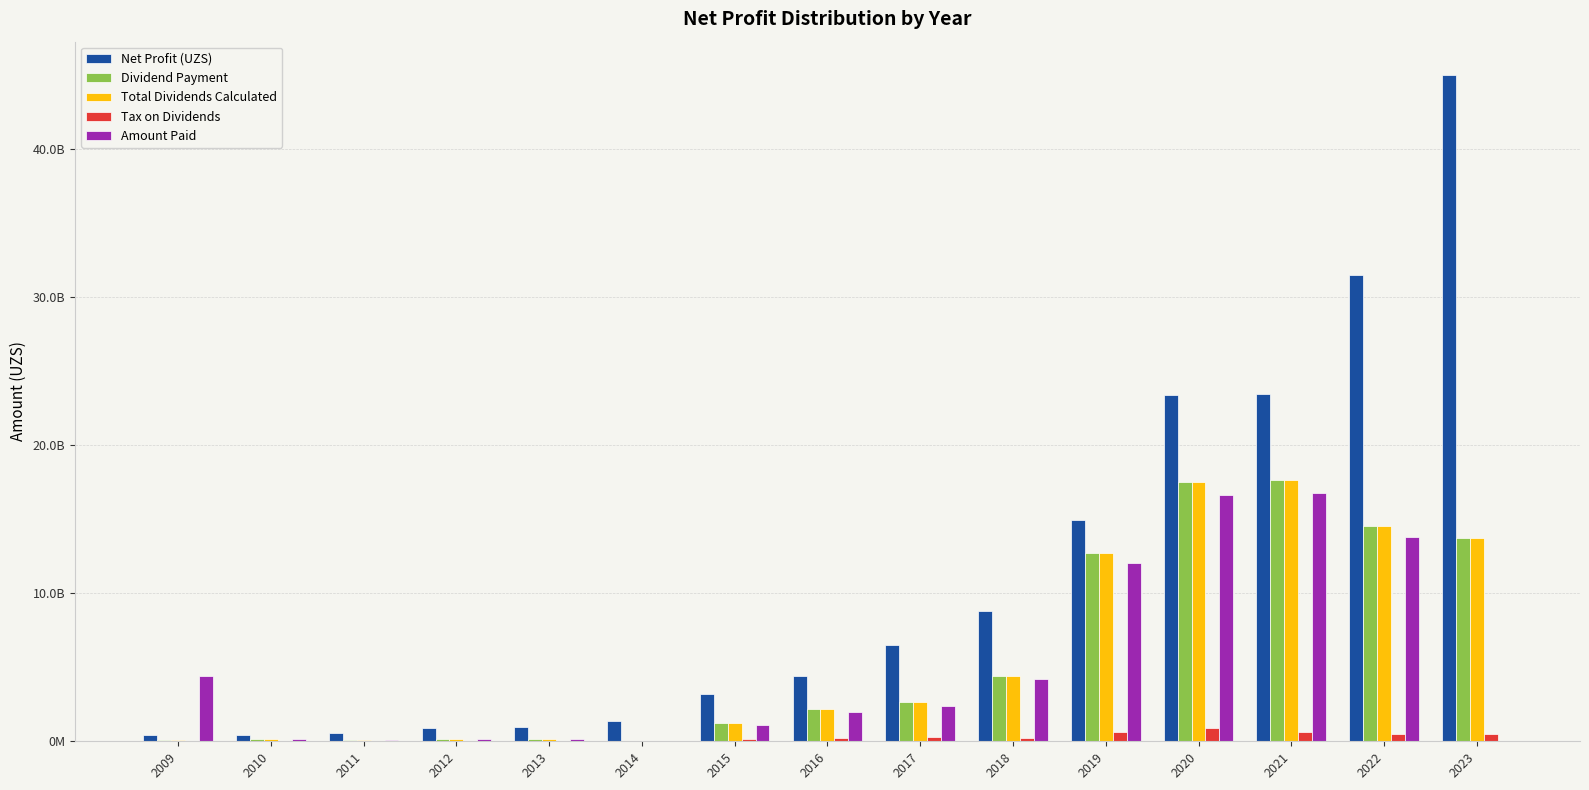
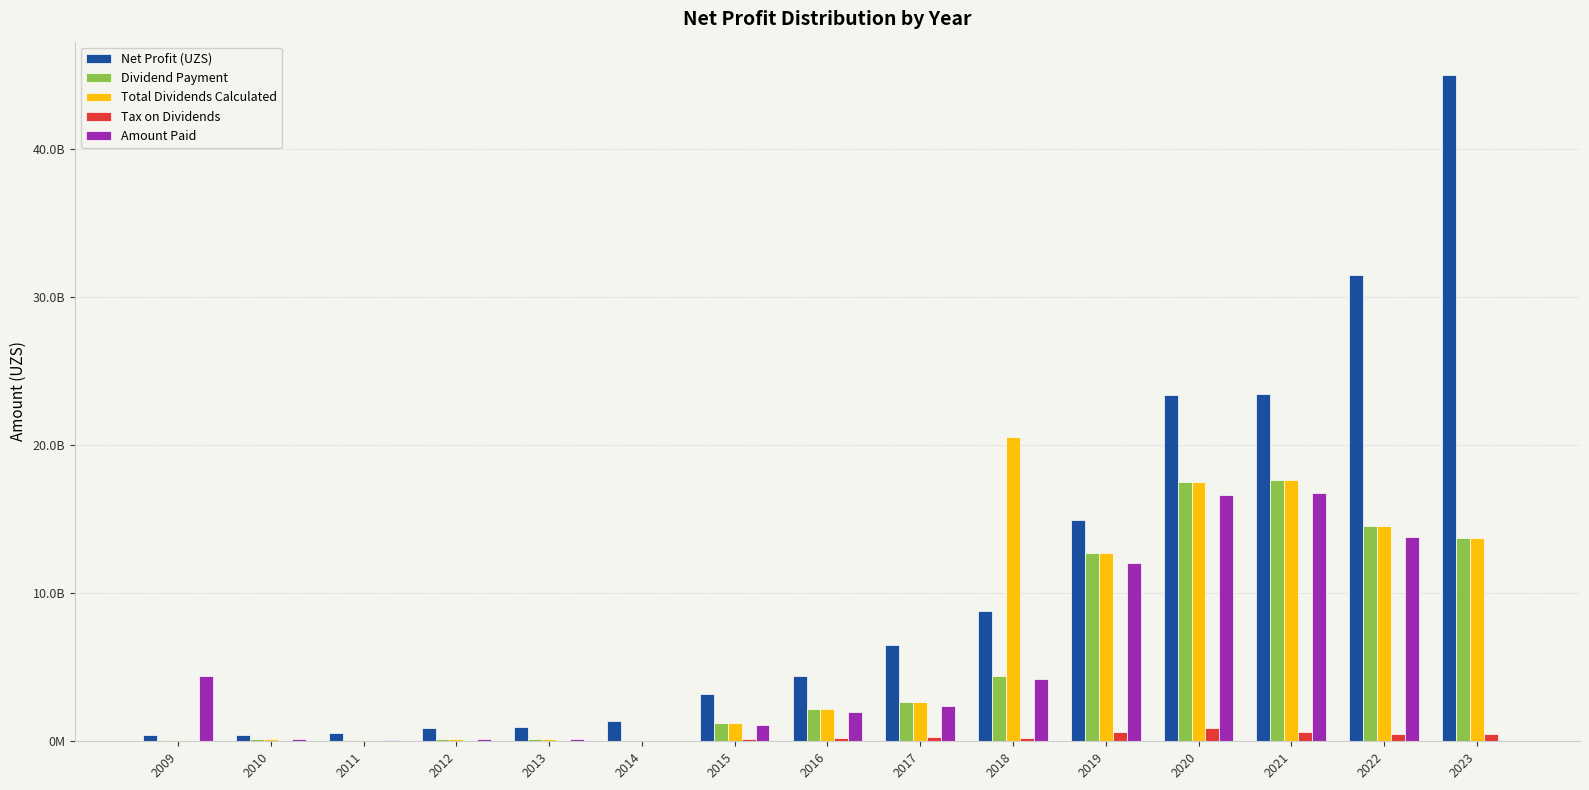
  {
    "Net Profit (UZS)": {
      "2009": 400000000,
      "2010": 400000000,
      "2011": 500000000,
      "2012": 900000000,
      "2013": 1000000000,
      "2014": 1400000000,
      "2015": 3200000000,
      "2016": 4400000000,
      "2017": 6500000000,
      "2018": 8800000000,
      "2019": 15000000000,
      "2020": 23400000000,
      "2021": 23500000000,
      "2022": 31500000000,
      "2023": 45000000000
    },
    "Dividend Payment": {
      "2010": 200000000,
      "2014": 0,
      "2015": 1200000000,
      "2016": 2200000000,
      "2017": 2600000000,
      "2018": 4400000000,
      "2019": 12700000000,
      "2020": 17500000000,
      "2021": 17600000000,
      "2022": 14600000000,
      "2023": 13700000000
    },
    "Total Dividends Calculated": {
      "2010": 200000000,
      "2014": 0,
      "2015": 1200000000,
      "2016": 2200000000,
      "2017": 2600000000,
-     "2018": 4400000000,
+     "2018": 20600000000,
      "2019": 12700000000,
      "2020": 17500000000,
      "2021": 17600000000,
      "2022": 14600000000,
      "2023": 13700000000
    },
    "Tax on Dividends": {
      "2014": 0,
      "2016": 200000000,
      "2017": 300000000,
      "2018": 200000000,
      "2019": 700000000,
      "2020": 900000000,
      "2021": 600000000,
      "2022": 500000000,
      "2023": 500000000
    },
    "Amount Paid": {
      "2009": 4400000000,
      "2014": 0,
      "2015": 1100000000,
      "2016": 2000000000,
      "2017": 2400000000,
      "2018": 4200000000,
      "2019": 12100000000,
      "2020": 16600000000,
      "2021": 16800000000,
      "2022": 13800000000,
      "2023": 0
    }
  }
